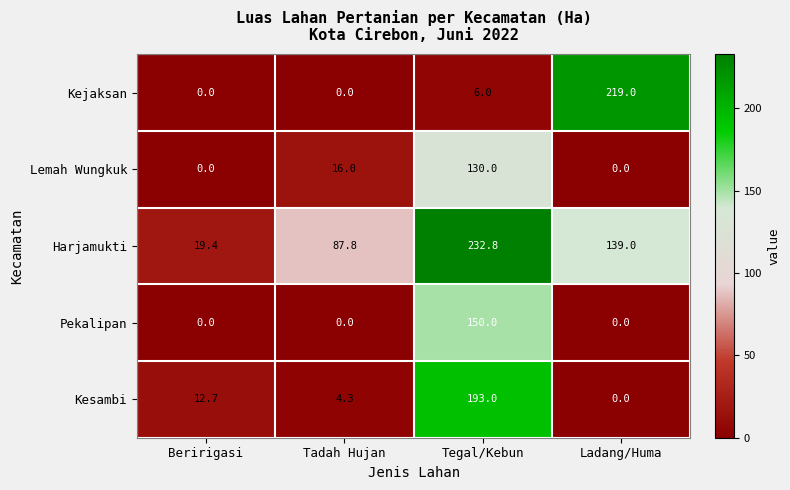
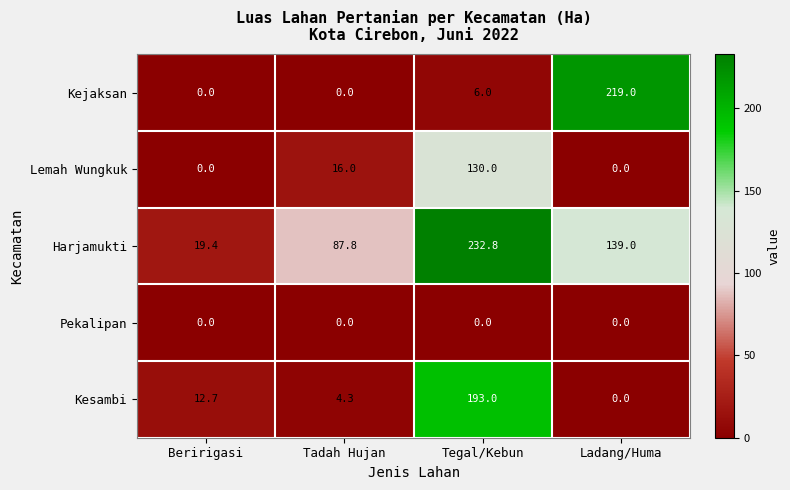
  {
    "Kejaksan": {
      "Beririgasi": 0.0,
      "Tadah Hujan": 0.0,
      "Tegal/Kebun": 6.0,
      "Ladang/Huma": 219.0
    },
    "Lemah Wungkuk": {
      "Beririgasi": 0.0,
      "Tadah Hujan": 16.0,
      "Tegal/Kebun": 130.0,
      "Ladang/Huma": 0.0
    },
    "Harjamukti": {
      "Beririgasi": 19.4,
      "Tadah Hujan": 87.8,
      "Tegal/Kebun": 232.8,
      "Ladang/Huma": 139.0
    },
    "Pekalipan": {
      "Beririgasi": 0.0,
      "Tadah Hujan": 0.0,
-     "Tegal/Kebun": 150.0,
+     "Tegal/Kebun": 0.0,
      "Ladang/Huma": 0.0
    },
    "Kesambi": {
      "Beririgasi": 12.7,
      "Tadah Hujan": 4.3,
      "Tegal/Kebun": 193.0,
      "Ladang/Huma": 0.0
    }
  }
